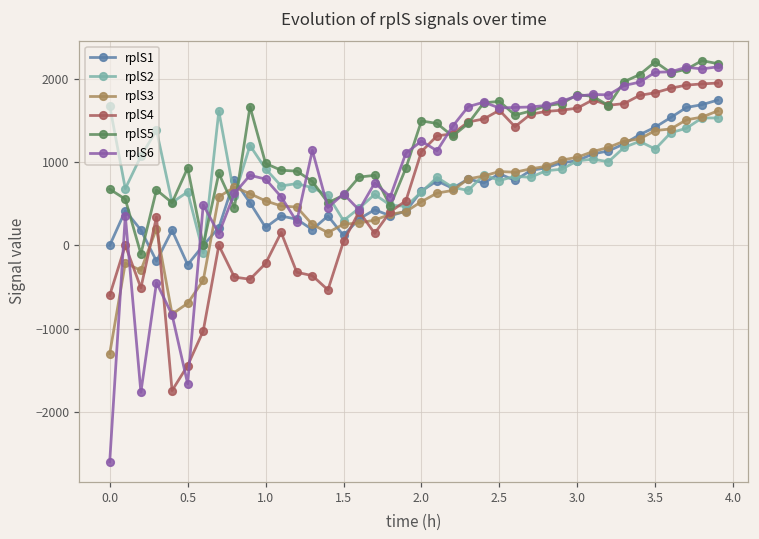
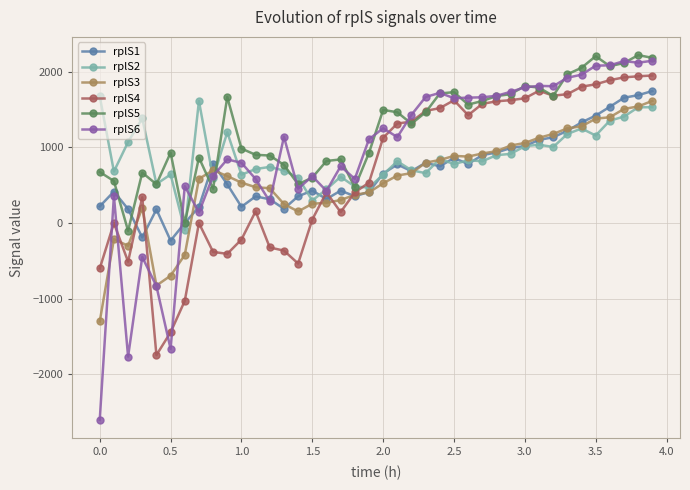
  {
    "rplS1": {
-     "0.0": 0,
+     "0.0": 200,
      "0.5": -200,
      "1.0": 200,
-     "1.5": 100,
+     "1.5": 400,
      "3.5": 1400
    },
    "rplS2": {
      "0.5": 600,
-     "1.0": 900,
+     "1.0": 600,
      "1.5": 300,
      "2.5": 800,
      "3.5": 1200
    },
    "rplS5": {
      "0.0": 700,
      "0.5": 900,
      "1.0": 1000,
      "2.0": 1500,
      "2.5": 1700,
      "3.5": 2200
    },
    "rplS6": {
      "0.0": -2600,
      "0.5": -1700,
      "1.0": 800,
      "2.0": 1300,
      "3.5": 2100
    }
  }
